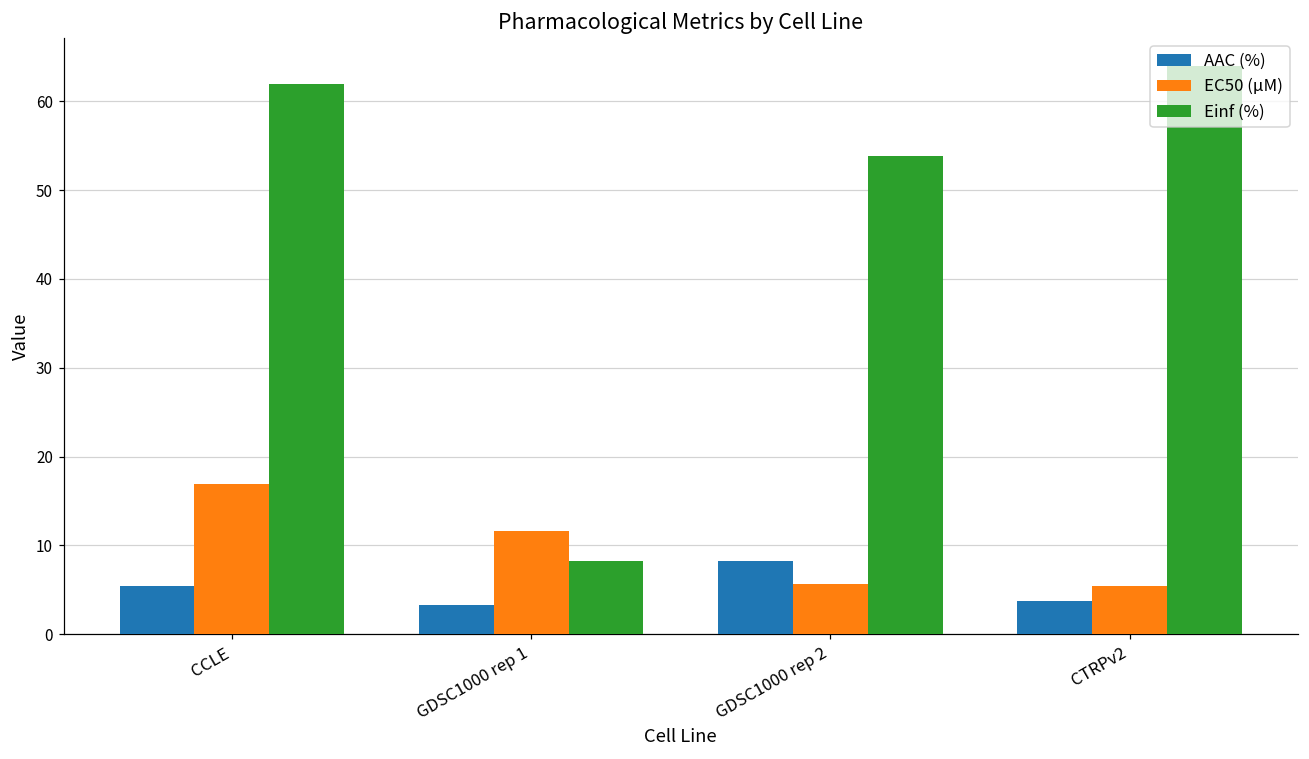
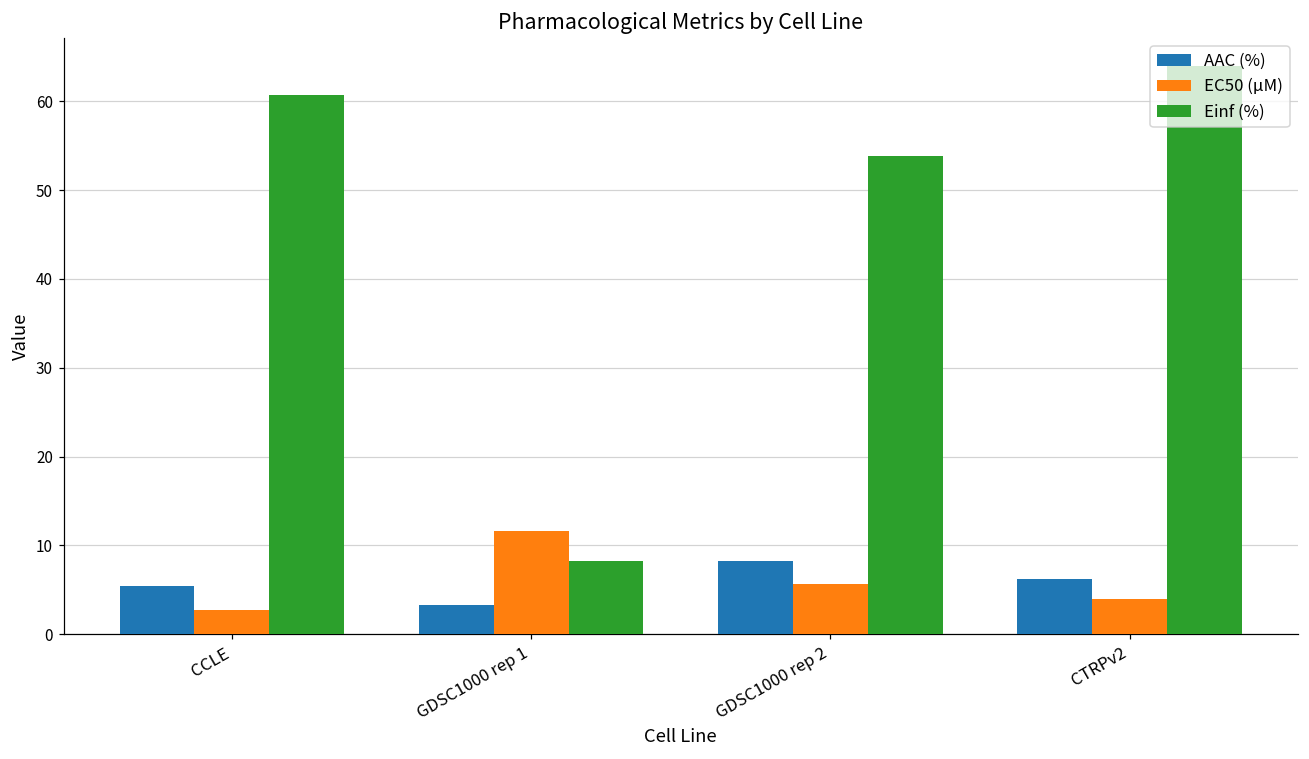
  {
    "AAC (%)": {
      "CCLE": 5,
      "GDSC1000 rep 1": 3,
      "GDSC1000 rep 2": 8,
-     "CTRPv2": 4
+     "CTRPv2": 6
    },
    "EC50 (µM)": {
-     "CCLE": 17,
+     "CCLE": 3,
      "GDSC1000 rep 1": 12,
      "GDSC1000 rep 2": 6,
-     "CTRPv2": 5
+     "CTRPv2": 4
    },
    "Einf (%)": {
-     "CCLE": 62,
+     "CCLE": 61,
      "GDSC1000 rep 1": 8,
      "GDSC1000 rep 2": 54
    }
  }
